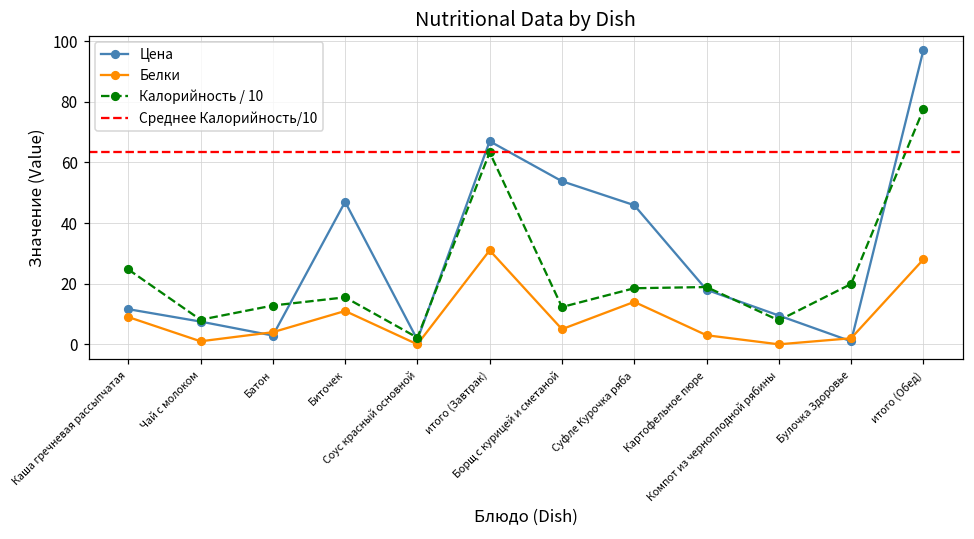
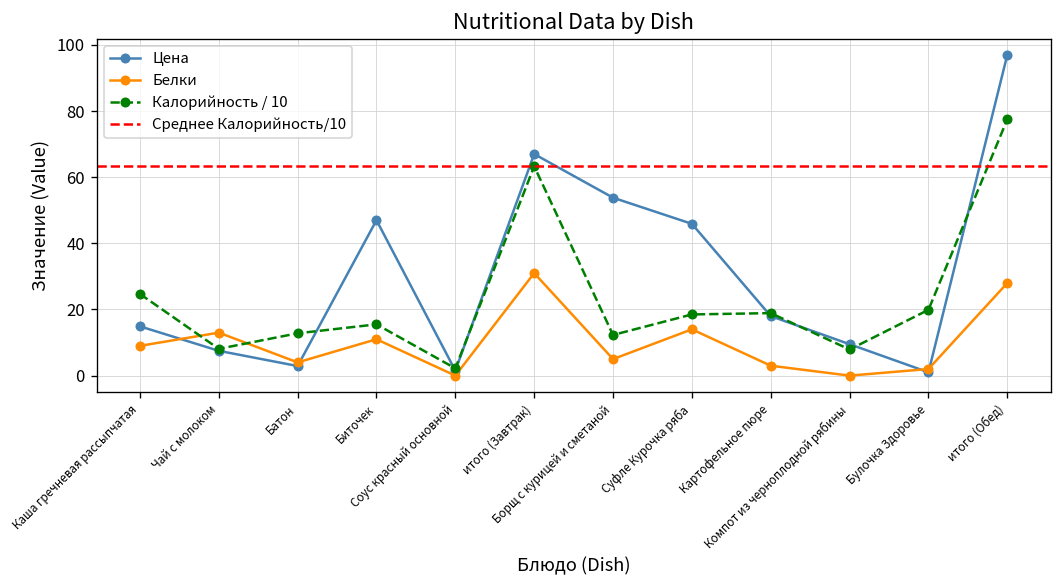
  {
    "Цена": {
-     "Каша гречневая рассыпчатая": 12,
+     "Каша гречневая рассыпчатая": 15,
      "Батон": 3,
      "Биточек": 47,
      "итого (Завтрак)": 67,
      "Борщ с курицей и сметаной": 54,
      "Суфле Курочка ряба": 46,
      "Компот из черноплодной рябины": 10,
      "Булочка Здоровье": 1,
      "итого (Обед)": 97
    },
    "Белки": {
      "Каша гречневая рассыпчатая": 9,
-     "Чай с молоком": 1,
+     "Чай с молоком": 13,
      "Батон": 4,
      "Биточек": 11,
      "Соус красный основной": 0,
      "итого (Завтрак)": 31,
      "Борщ с курицей и сметаной": 5,
      "Суфле Курочка ряба": 14,
      "Картофельное пюре": 3,
      "Компот из черноплодной рябины": 0,
      "Булочка Здоровье": 2,
      "итого (Обед)": 28
    },
    "Калорийность / 10": {
      "Каша гречневая рассыпчатая": 25,
      "Батон": 13,
      "Биточек": 16,
      "итого (Завтрак)": 63,
      "Борщ с курицей и сметаной": 12,
      "Суфле Курочка ряба": 19,
      "Компот из черноплодной рябины": 8,
      "Булочка Здоровье": 20,
      "итого (Обед)": 78
    }
  }
